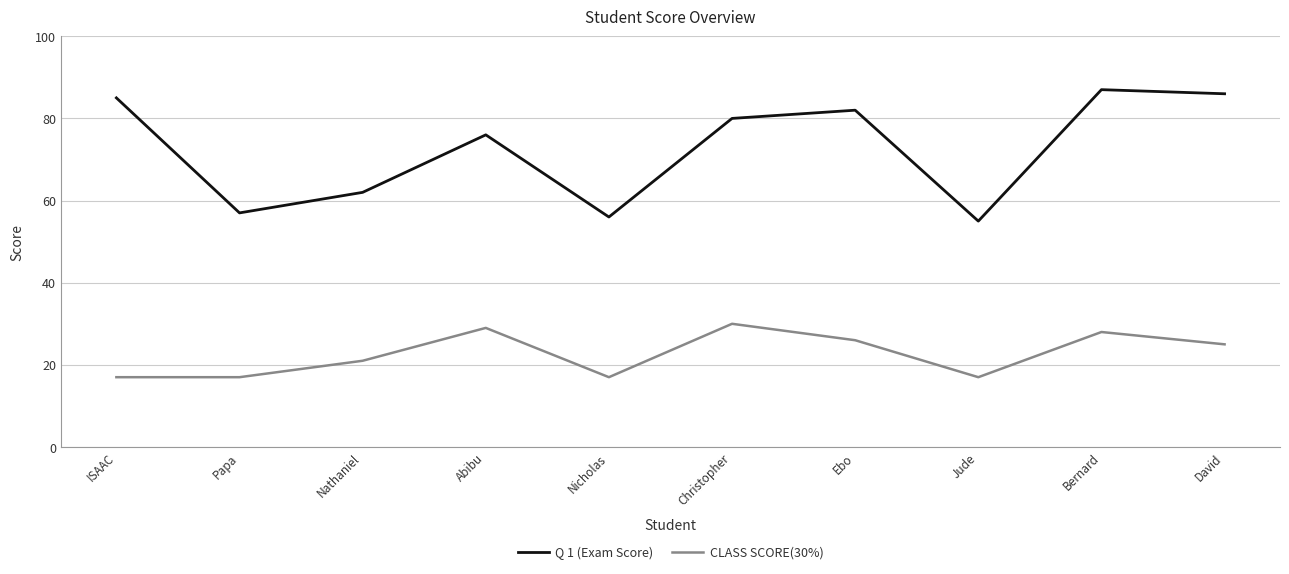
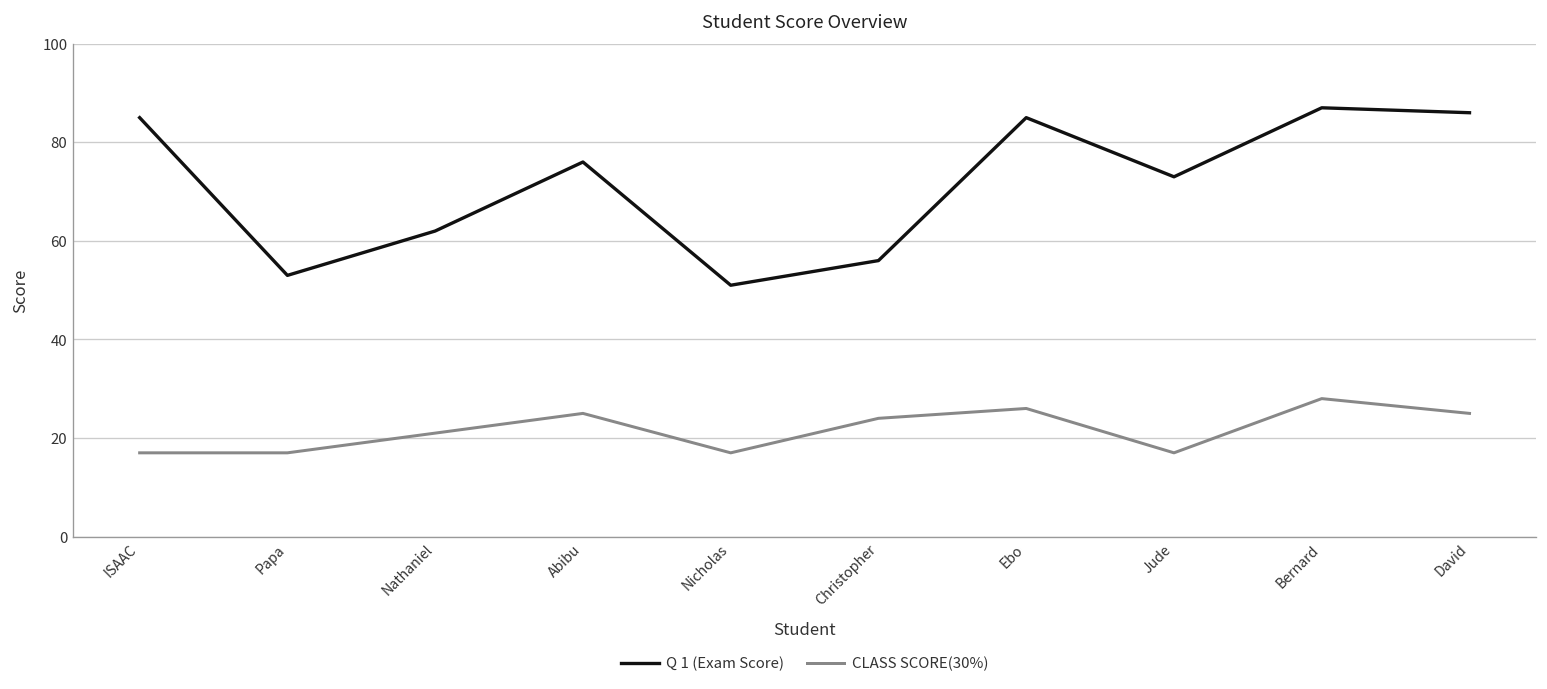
  {
    "Q 1 (Exam Score)": {
      "ISAAC": 85,
-     "Papa": 57,
+     "Papa": 53,
      "Nathaniel": 62,
      "Abibu": 76,
-     "Nicholas": 56,
-     "Christopher": 80,
-     "Ebo": 82,
-     "Jude": 55,
+     "Nicholas": 51,
+     "Christopher": 56,
+     "Ebo": 85,
+     "Jude": 73,
      "Bernard": 87,
      "David": 86
    },
    "CLASS SCORE(30%)": {
      "ISAAC": 17,
      "Papa": 17,
      "Nathaniel": 21,
-     "Abibu": 29,
+     "Abibu": 25,
      "Nicholas": 17,
-     "Christopher": 30,
+     "Christopher": 24,
      "Ebo": 26,
      "Jude": 17,
      "Bernard": 28,
      "David": 25
    }
  }
